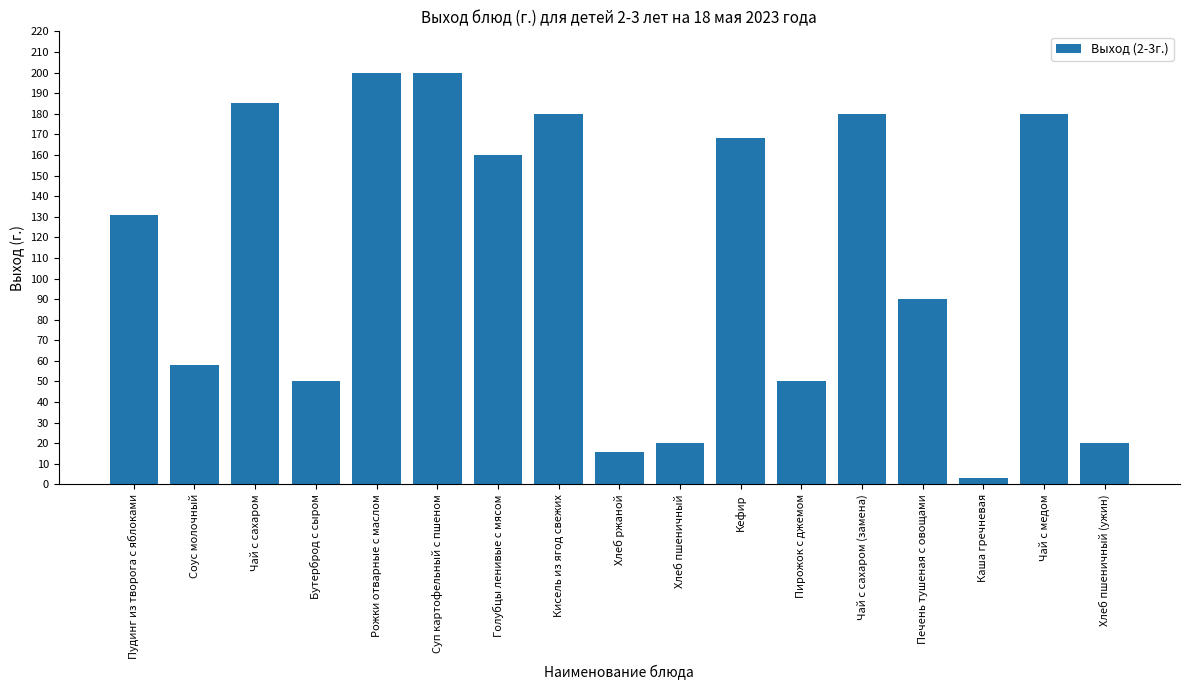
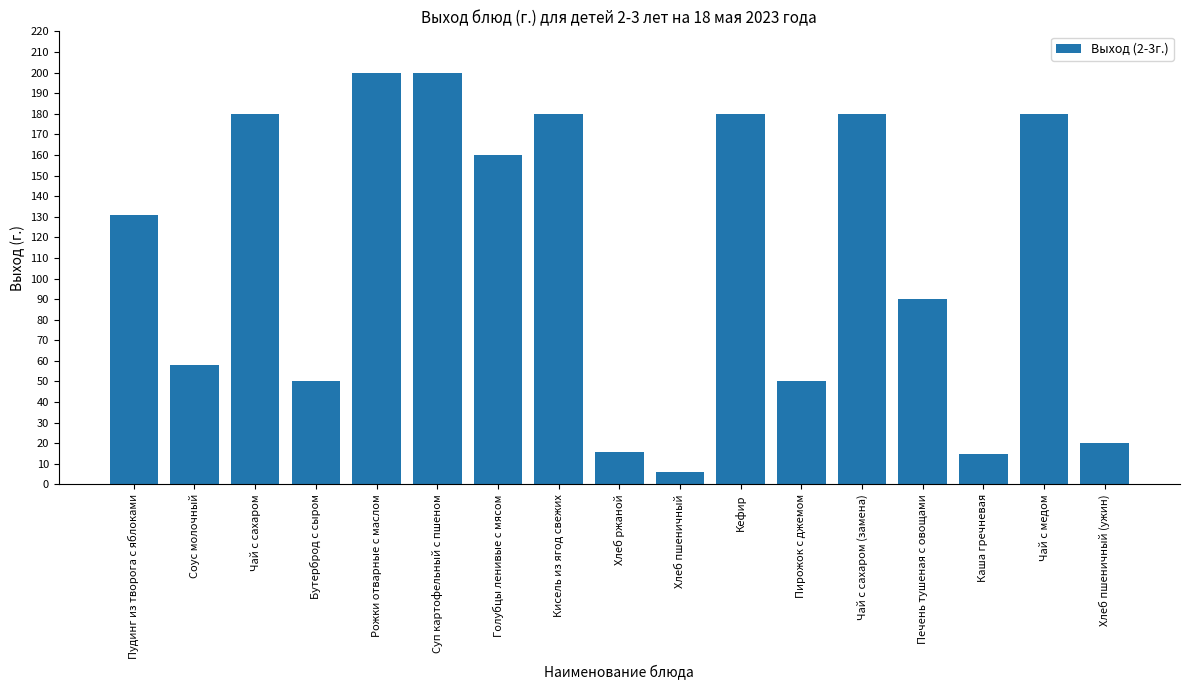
  {
    "Пудинг из творога с яблоками": 131,
    "Соус молочный": 58,
-   "Чай с сахаром": 185,
+   "Чай с сахаром": 180,
    "Бутерброд с сыром": 50,
    "Рожки отварные с маслом": 200,
    "Суп картофельный с пшеном": 200,
    "Голубцы ленивые с мясом": 160,
    "Кисель из ягод свежих": 180,
    "Хлеб ржаной": 16,
-   "Хлеб пшеничный": 20,
-   "Кефир": 168,
+   "Хлеб пшеничный": 6,
+   "Кефир": 180,
    "Пирожок с джемом": 50,
    "Чай с сахаром (замена)": 180,
    "Печень тушеная с овощами": 90,
-   "Каша гречневая": 3,
+   "Каша гречневая": 15,
    "Чай с медом": 180,
    "Хлеб пшеничный (ужин)": 20
  }
